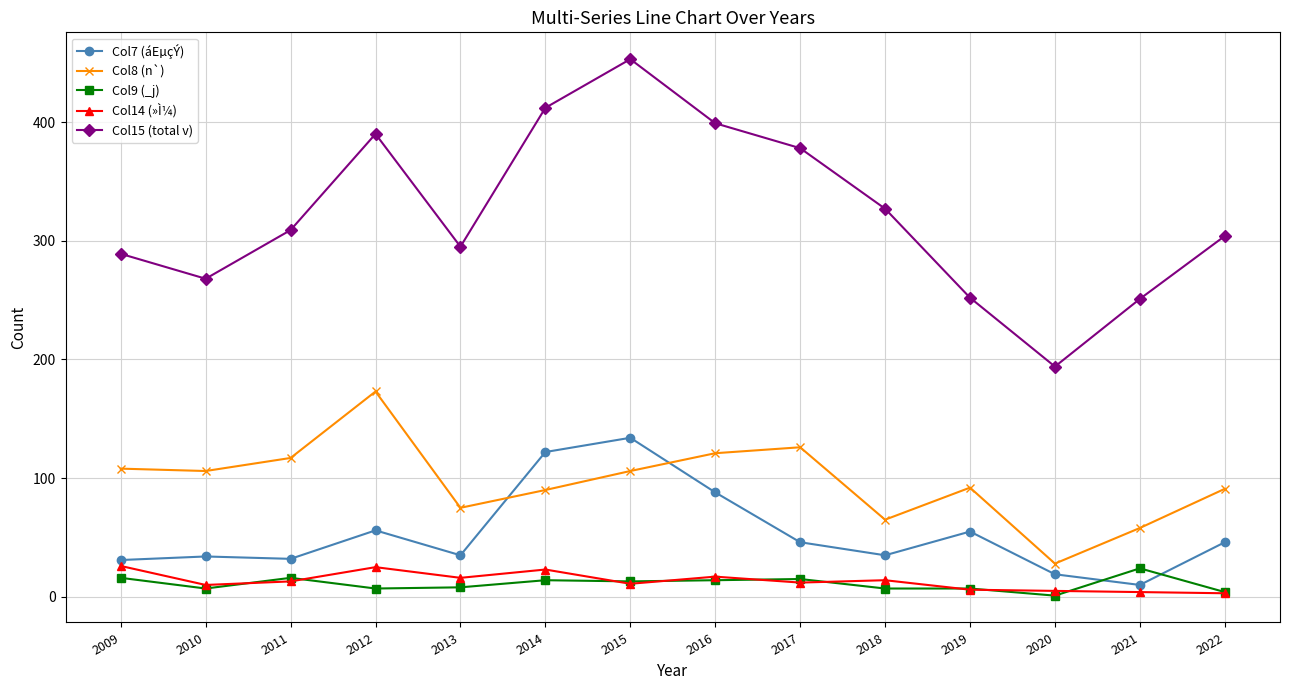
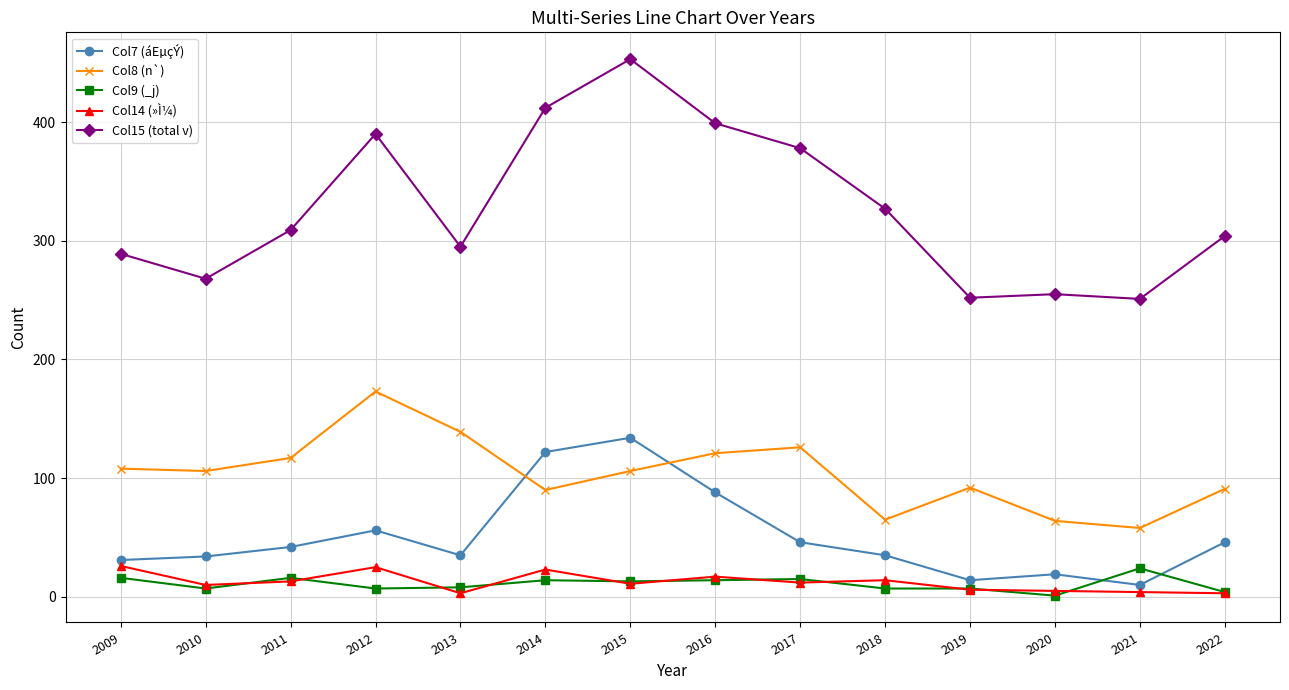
  {
    "Col7 (áEµçÝ)": {
      "2009": 31,
      "2010": 34,
-     "2011": 32,
+     "2011": 42,
      "2012": 56,
      "2013": 35,
      "2014": 122,
      "2015": 134,
      "2016": 88,
      "2017": 46,
      "2018": 35,
-     "2019": 55,
+     "2019": 14,
      "2020": 19,
      "2021": 10,
      "2022": 46
    },
    "Col8 (n`)": {
      "2009": 108,
      "2010": 106,
      "2011": 117,
      "2012": 173,
-     "2013": 75,
+     "2013": 139,
      "2014": 90,
      "2015": 106,
      "2016": 121,
      "2017": 126,
      "2018": 65,
      "2019": 92,
-     "2020": 28,
+     "2020": 64,
      "2021": 58,
      "2022": 91
    },
    "Col9 (_j)": {
      "2009": 16,
      "2010": 7,
      "2011": 16,
      "2012": 7,
      "2013": 8,
      "2014": 14,
      "2016": 14,
      "2017": 15,
      "2018": 7,
      "2020": 1,
      "2021": 24
    },
    "Col14 (»Ì¼)": {
      "2009": 26,
      "2010": 10,
      "2011": 13,
      "2012": 25,
-     "2013": 16,
+     "2013": 3,
      "2014": 23,
      "2016": 17,
      "2017": 12,
      "2018": 14,
      "2020": 5,
      "2021": 4
    },
    "Col15 (total v)": {
      "2009": 289,
      "2010": 268,
      "2011": 309,
      "2012": 390,
      "2013": 295,
      "2014": 412,
      "2015": 453,
      "2016": 399,
      "2017": 378,
      "2018": 327,
      "2019": 252,
-     "2020": 194,
+     "2020": 255,
      "2021": 251,
      "2022": 304
    }
  }
